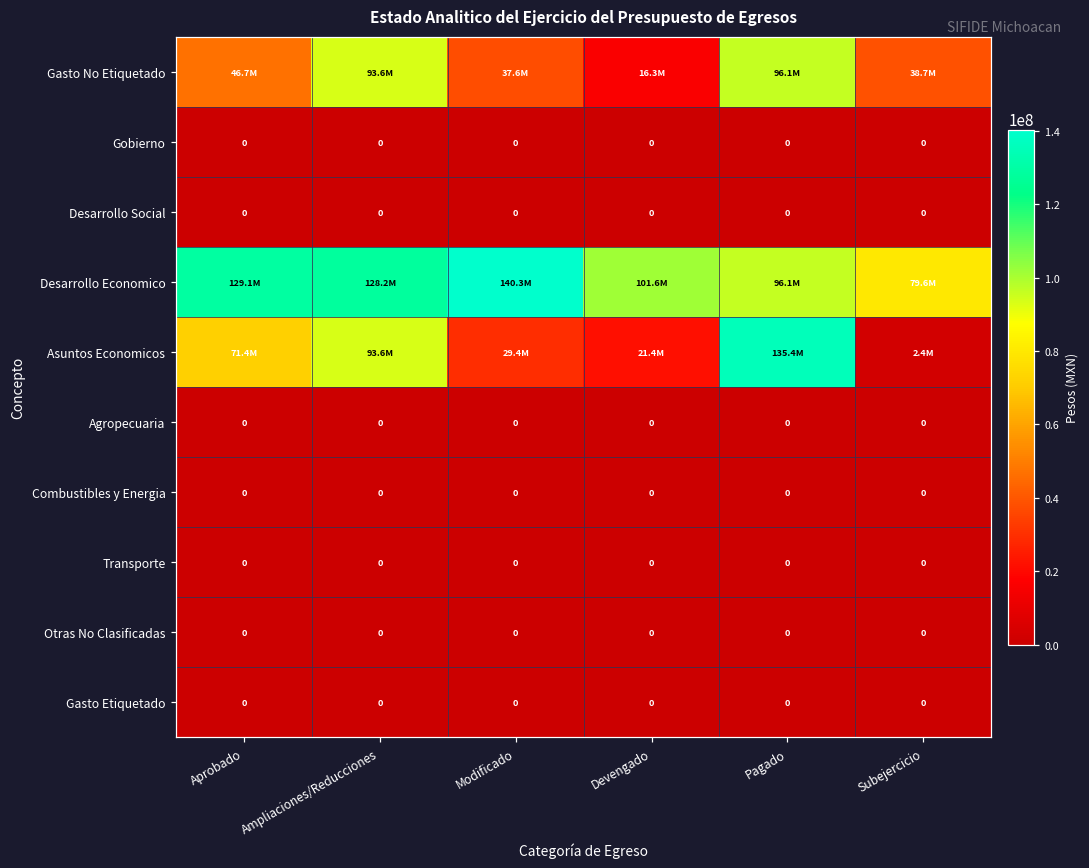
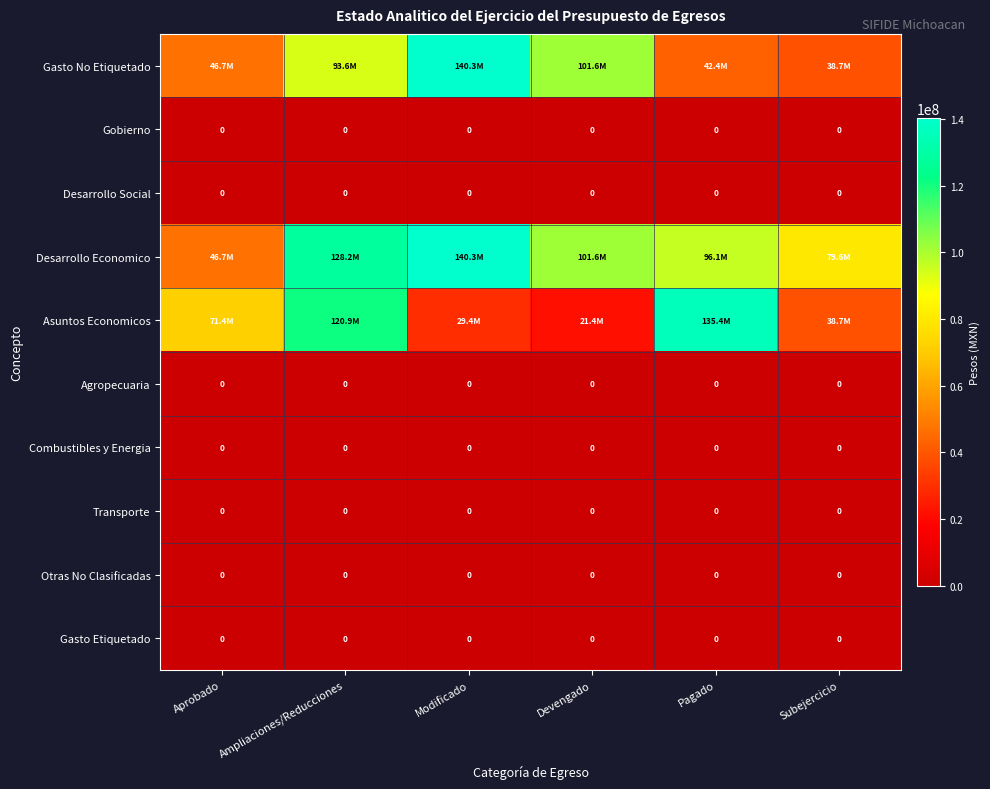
  {
    "Gasto No Etiquetado": {
      "Aprobado": "46.7M",
      "Ampliaciones/Reducciones": "93.6M",
-     "Modificado": "37.6M",
-     "Devengado": "16.3M",
-     "Pagado": "96.1M",
+     "Modificado": "140.3M",
+     "Devengado": "101.6M",
+     "Pagado": "42.4M",
      "Subejercicio": "38.7M"
    },
    "Gobierno": {
      "Aprobado": "0",
      "Ampliaciones/Reducciones": "0",
      "Modificado": "0",
      "Devengado": "0",
      "Pagado": "0",
      "Subejercicio": "0"
    },
    "Desarrollo Social": {
      "Aprobado": "0",
      "Ampliaciones/Reducciones": "0",
      "Modificado": "0",
      "Devengado": "0",
      "Pagado": "0",
      "Subejercicio": "0"
    },
    "Desarrollo Economico": {
-     "Aprobado": "129.1M",
+     "Aprobado": "46.7M",
      "Ampliaciones/Reducciones": "128.2M",
      "Modificado": "140.3M",
      "Devengado": "101.6M",
      "Pagado": "96.1M",
      "Subejercicio": "79.6M"
    },
    "Asuntos Economicos": {
      "Aprobado": "71.4M",
-     "Ampliaciones/Reducciones": "93.6M",
+     "Ampliaciones/Reducciones": "120.9M",
      "Modificado": "29.4M",
      "Devengado": "21.4M",
      "Pagado": "135.4M",
-     "Subejercicio": "2.4M"
+     "Subejercicio": "38.7M"
    },
    "Agropecuaria": {
      "Aprobado": "0",
      "Ampliaciones/Reducciones": "0",
      "Modificado": "0",
      "Devengado": "0",
      "Pagado": "0",
      "Subejercicio": "0"
    },
    "Combustibles y Energia": {
      "Aprobado": "0",
      "Ampliaciones/Reducciones": "0",
      "Modificado": "0",
      "Devengado": "0",
      "Pagado": "0",
      "Subejercicio": "0"
    },
    "Transporte": {
      "Aprobado": "0",
      "Ampliaciones/Reducciones": "0",
      "Modificado": "0",
      "Devengado": "0",
      "Pagado": "0",
      "Subejercicio": "0"
    },
    "Otras No Clasificadas": {
      "Aprobado": "0",
      "Ampliaciones/Reducciones": "0",
      "Modificado": "0",
      "Devengado": "0",
      "Pagado": "0",
      "Subejercicio": "0"
    },
    "Gasto Etiquetado": {
      "Aprobado": "0",
      "Ampliaciones/Reducciones": "0",
      "Modificado": "0",
      "Devengado": "0",
      "Pagado": "0",
      "Subejercicio": "0"
    }
  }
